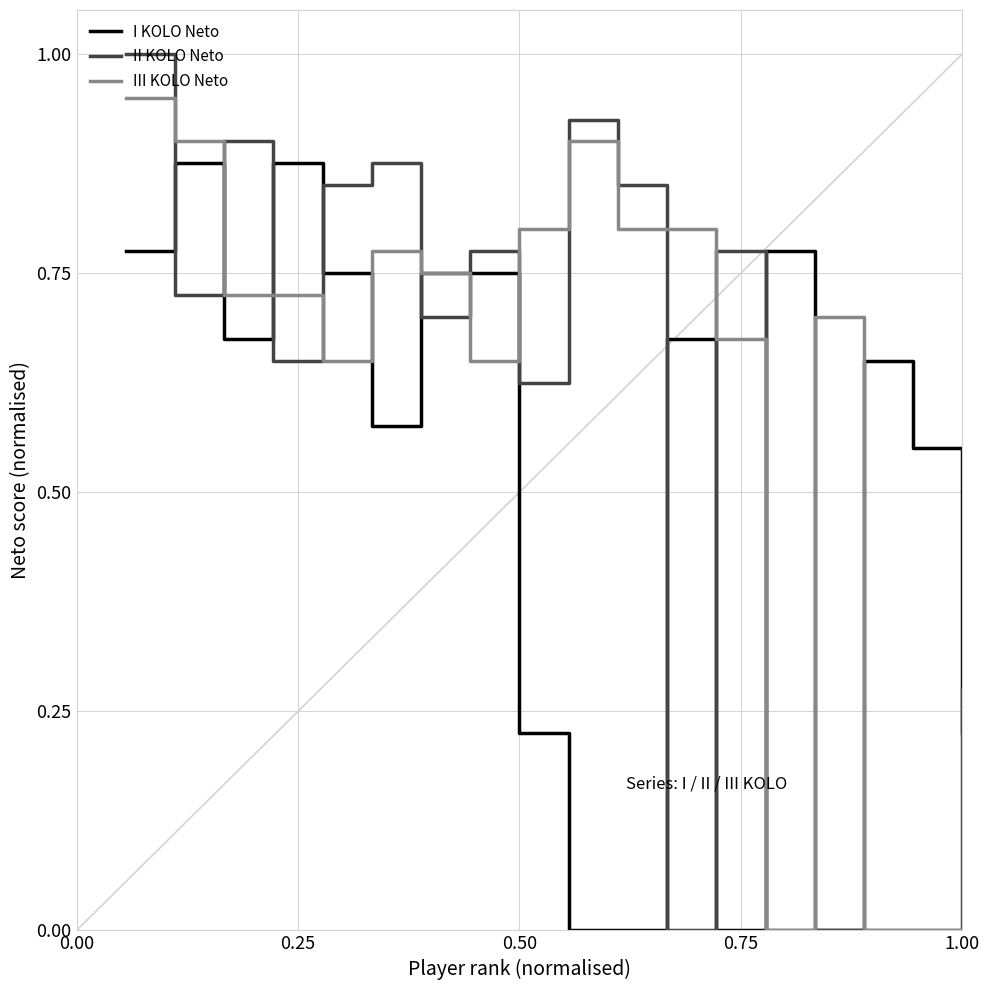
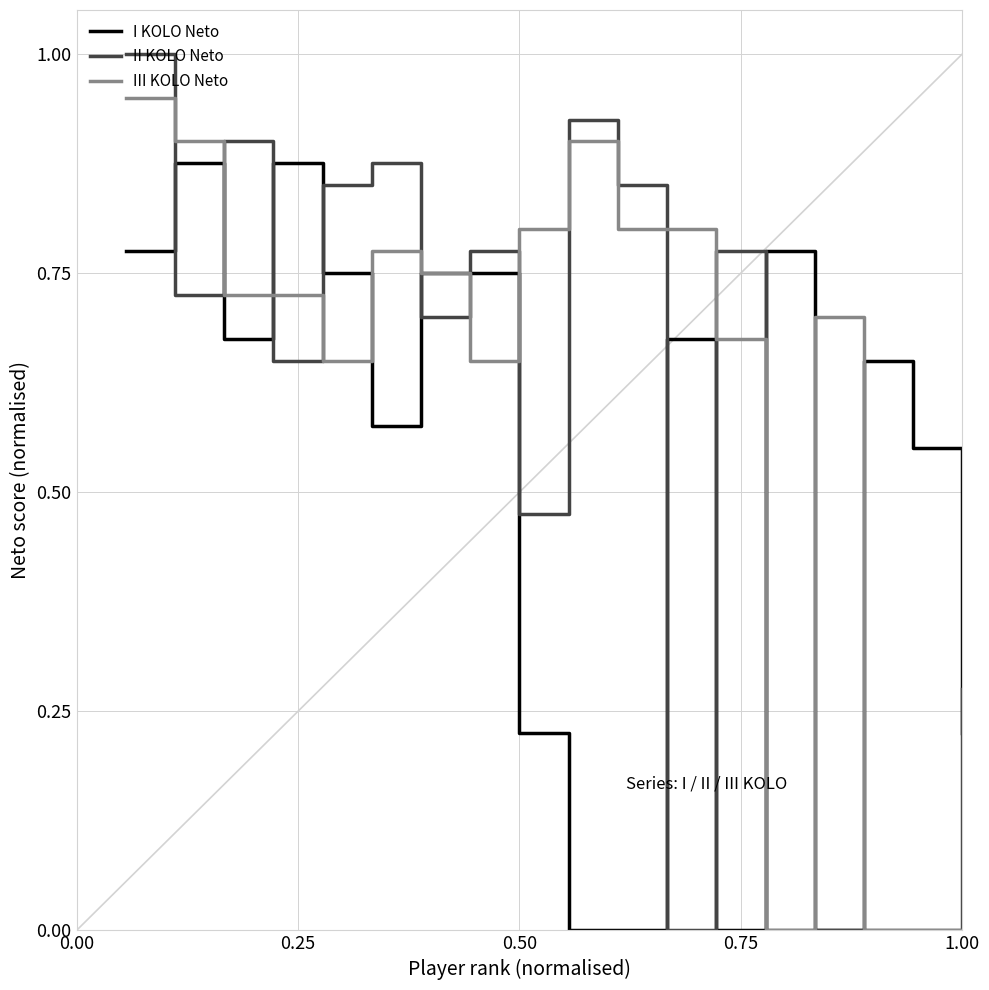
  {
    "I KOLO Neto": {
      "0.50": 0.23,
      "1.00": 0.23
    },
    "II KOLO Neto": {
-     "0.50": 0.63,
+     "0.50": 0.48,
      "1.00": 0.28
    },
    "III KOLO Neto": {
      "0.50": 0.80,
      "1.00": 0.00
    }
  }
